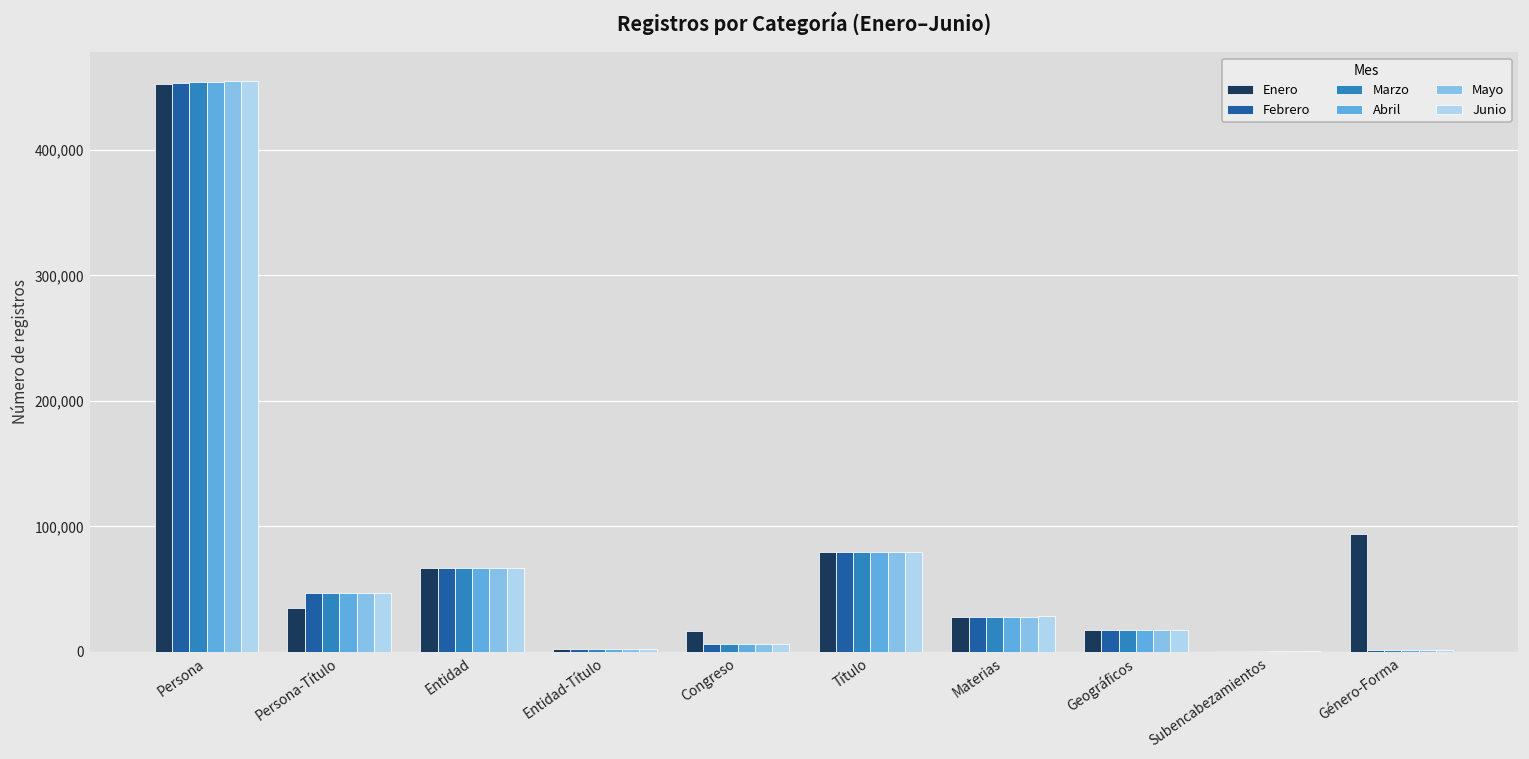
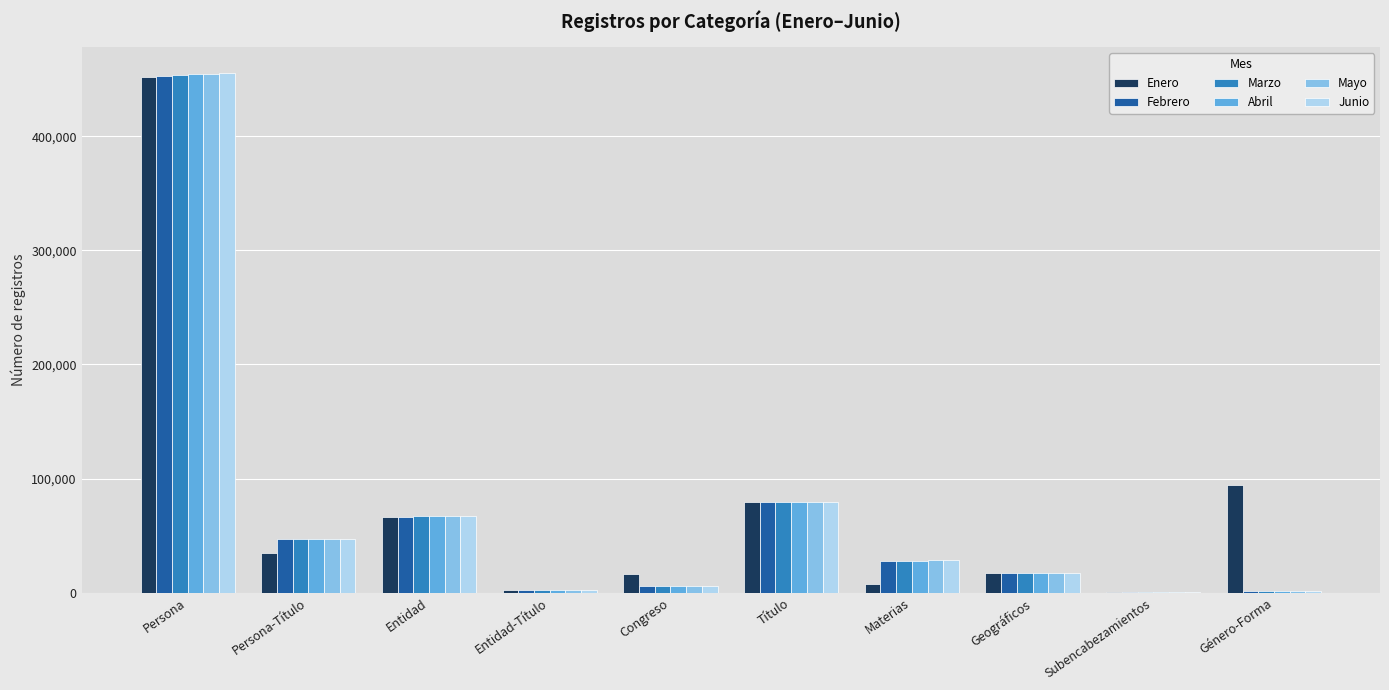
  {
    "Enero": {
      "Persona": "452,000",
      "Persona-Título": "35,000",
      "Entidad": "67,000",
      "Congreso": "16,000",
      "Título": "79,000",
-     "Materias": "28,000",
+     "Materias": "8,000",
      "Geográficos": "17,000",
      "Género-Forma": "94,000"
    }
  }
